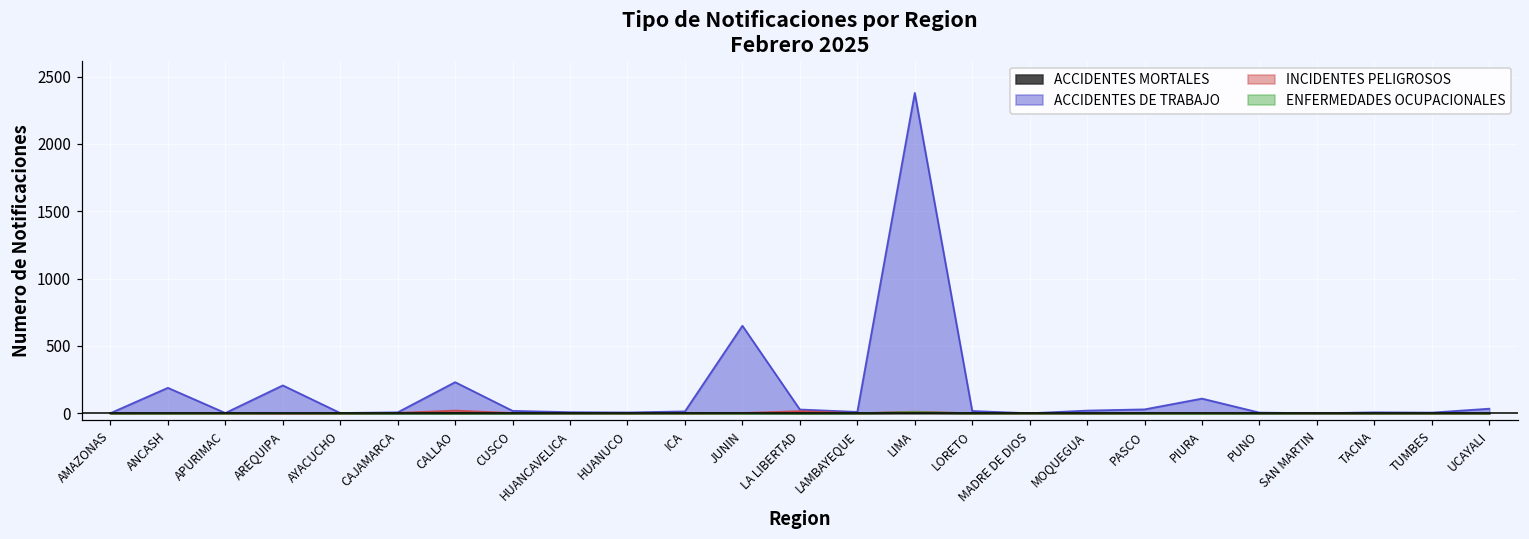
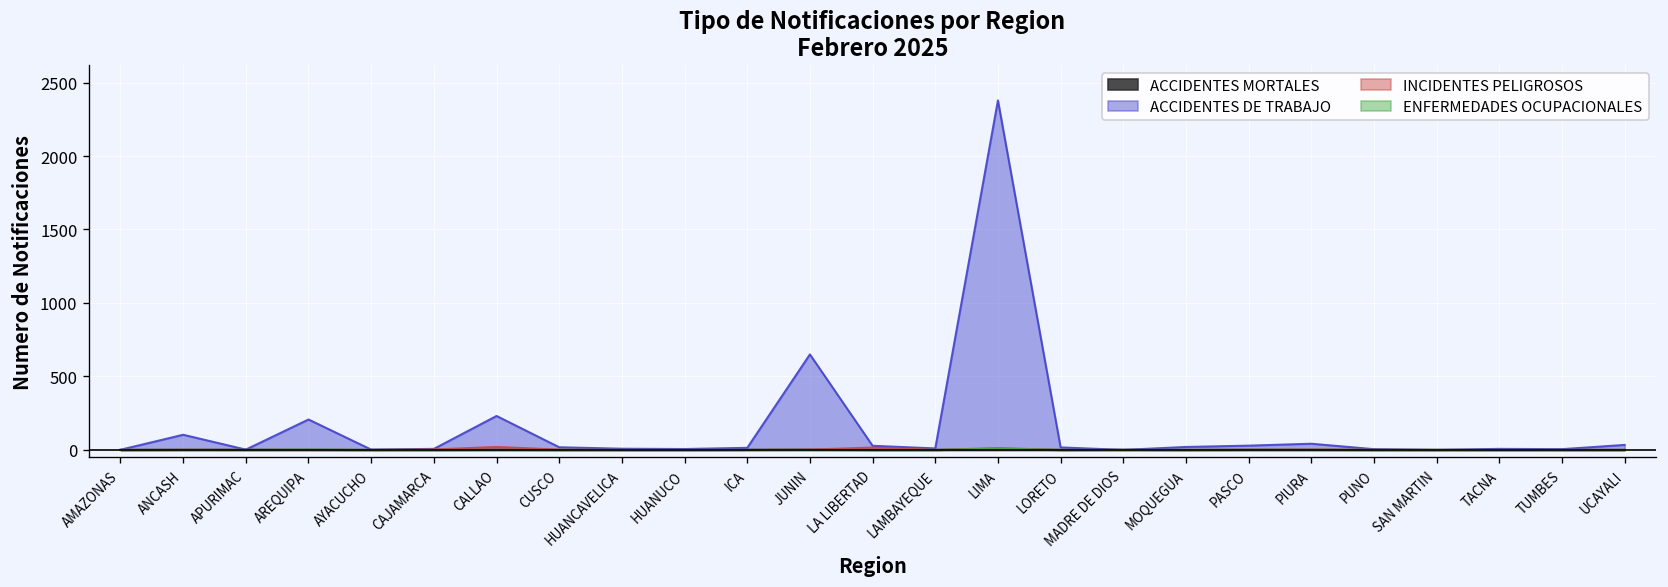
  {
    "ACCIDENTES DE TRABAJO": {
-     "ANCASH": 190,
+     "ANCASH": 100,
      "AREQUIPA": 210,
      "CALLAO": 230,
      "JUNIN": 650,
      "LIMA": 2380,
      "PASCO": 30,
-     "PIURA": 110,
+     "PIURA": 40,
      "UCAYALI": 30
    }
  }
